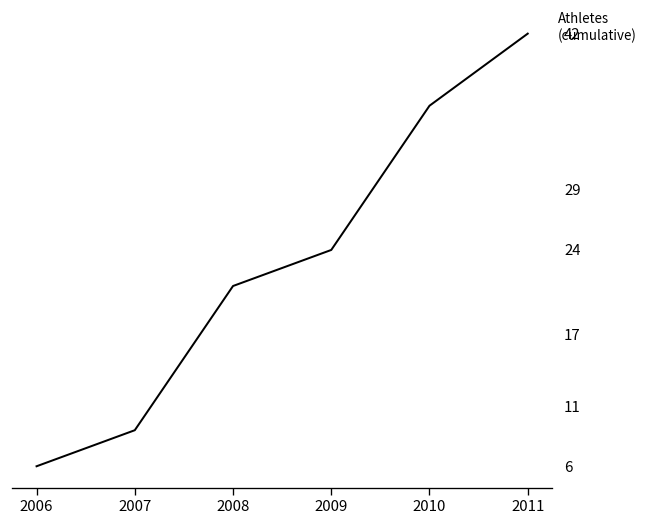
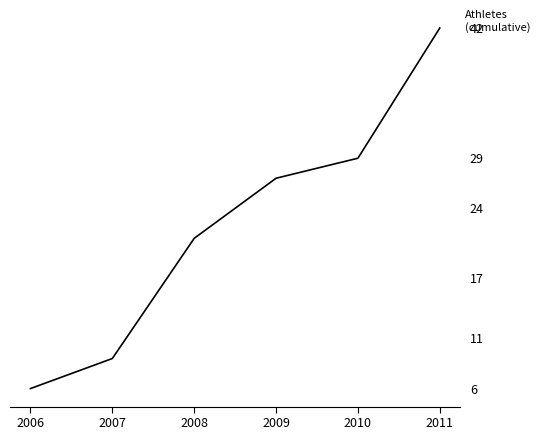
  {
    "2006": 6,
    "2007": 9,
    "2008": 21,
-   "2009": 24,
-   "2010": 36,
+   "2009": 27,
+   "2010": 29,
    "2011": 42
  }
